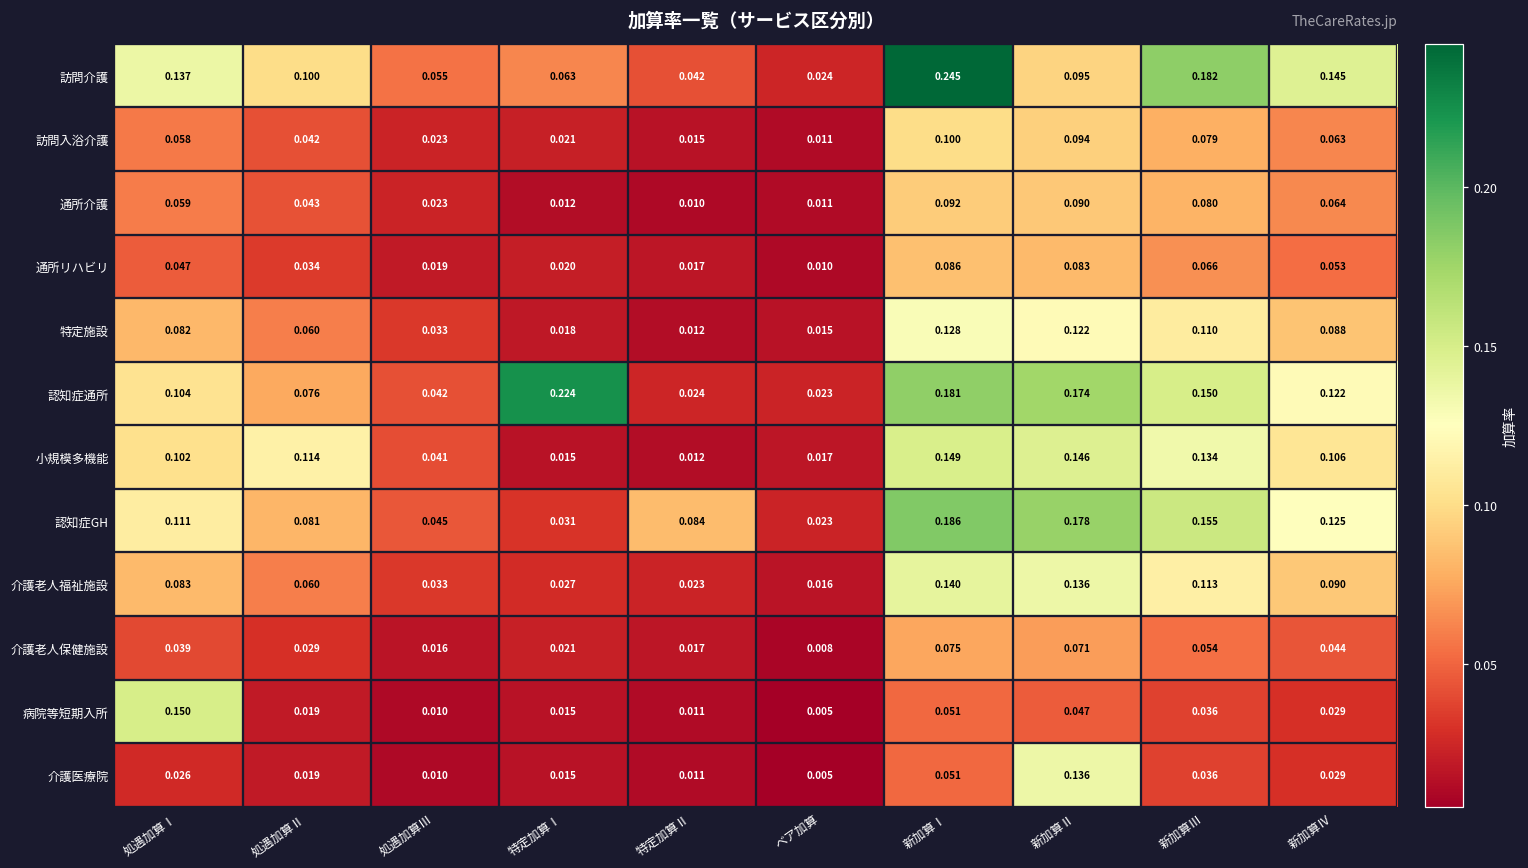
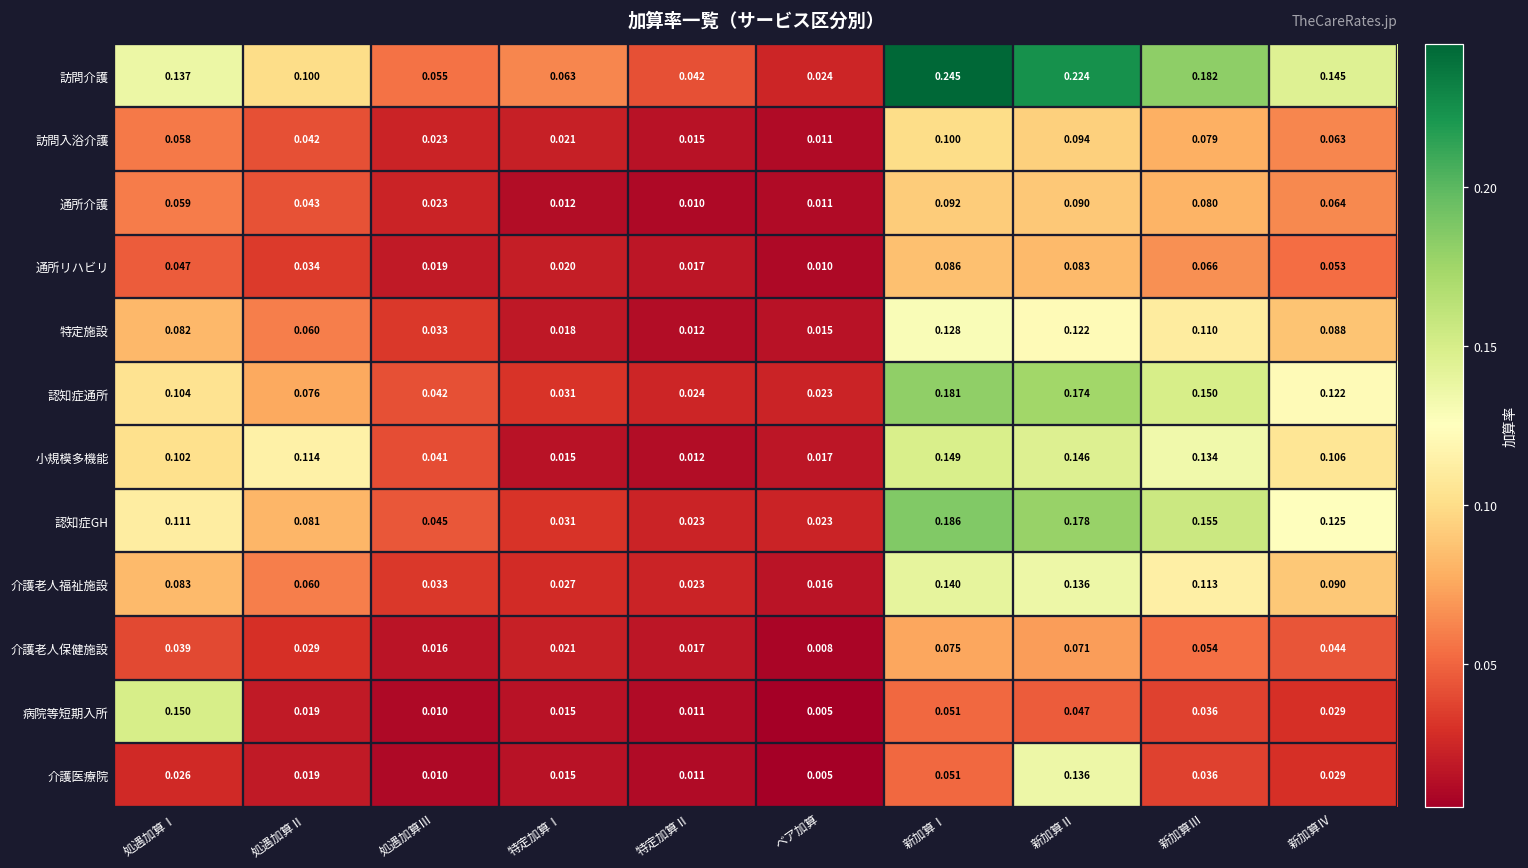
  {
    "訪問介護": {
      "処遇加算Ⅰ": 0.137,
      "処遇加算Ⅱ": 0.100,
      "処遇加算Ⅲ": 0.055,
      "特定加算Ⅰ": 0.063,
      "特定加算Ⅱ": 0.042,
      "ベア加算": 0.024,
      "新加算Ⅰ": 0.245,
-     "新加算Ⅱ": 0.095,
+     "新加算Ⅱ": 0.224,
      "新加算Ⅲ": 0.182,
      "新加算Ⅳ": 0.145
    },
    "訪問入浴介護": {
      "処遇加算Ⅰ": 0.058,
      "処遇加算Ⅱ": 0.042,
      "処遇加算Ⅲ": 0.023,
      "特定加算Ⅰ": 0.021,
      "特定加算Ⅱ": 0.015,
      "ベア加算": 0.011,
      "新加算Ⅰ": 0.100,
      "新加算Ⅱ": 0.094,
      "新加算Ⅲ": 0.079,
      "新加算Ⅳ": 0.063
    },
    "通所介護": {
      "処遇加算Ⅰ": 0.059,
      "処遇加算Ⅱ": 0.043,
      "処遇加算Ⅲ": 0.023,
      "特定加算Ⅰ": 0.012,
      "特定加算Ⅱ": 0.010,
      "ベア加算": 0.011,
      "新加算Ⅰ": 0.092,
      "新加算Ⅱ": 0.090,
      "新加算Ⅲ": 0.080,
      "新加算Ⅳ": 0.064
    },
    "通所リハビリ": {
      "処遇加算Ⅰ": 0.047,
      "処遇加算Ⅱ": 0.034,
      "処遇加算Ⅲ": 0.019,
      "特定加算Ⅰ": 0.020,
      "特定加算Ⅱ": 0.017,
      "ベア加算": 0.010,
      "新加算Ⅰ": 0.086,
      "新加算Ⅱ": 0.083,
      "新加算Ⅲ": 0.066,
      "新加算Ⅳ": 0.053
    },
    "特定施設": {
      "処遇加算Ⅰ": 0.082,
      "処遇加算Ⅱ": 0.060,
      "処遇加算Ⅲ": 0.033,
      "特定加算Ⅰ": 0.018,
      "特定加算Ⅱ": 0.012,
      "ベア加算": 0.015,
      "新加算Ⅰ": 0.128,
      "新加算Ⅱ": 0.122,
      "新加算Ⅲ": 0.110,
      "新加算Ⅳ": 0.088
    },
    "認知症通所": {
      "処遇加算Ⅰ": 0.104,
      "処遇加算Ⅱ": 0.076,
      "処遇加算Ⅲ": 0.042,
-     "特定加算Ⅰ": 0.224,
+     "特定加算Ⅰ": 0.031,
      "特定加算Ⅱ": 0.024,
      "ベア加算": 0.023,
      "新加算Ⅰ": 0.181,
      "新加算Ⅱ": 0.174,
      "新加算Ⅲ": 0.150,
      "新加算Ⅳ": 0.122
    },
    "小規模多機能": {
      "処遇加算Ⅰ": 0.102,
      "処遇加算Ⅱ": 0.114,
      "処遇加算Ⅲ": 0.041,
      "特定加算Ⅰ": 0.015,
      "特定加算Ⅱ": 0.012,
      "ベア加算": 0.017,
      "新加算Ⅰ": 0.149,
      "新加算Ⅱ": 0.146,
      "新加算Ⅲ": 0.134,
      "新加算Ⅳ": 0.106
    },
    "認知症GH": {
      "処遇加算Ⅰ": 0.111,
      "処遇加算Ⅱ": 0.081,
      "処遇加算Ⅲ": 0.045,
      "特定加算Ⅰ": 0.031,
-     "特定加算Ⅱ": 0.084,
+     "特定加算Ⅱ": 0.023,
      "ベア加算": 0.023,
      "新加算Ⅰ": 0.186,
      "新加算Ⅱ": 0.178,
      "新加算Ⅲ": 0.155,
      "新加算Ⅳ": 0.125
    },
    "介護老人福祉施設": {
      "処遇加算Ⅰ": 0.083,
      "処遇加算Ⅱ": 0.060,
      "処遇加算Ⅲ": 0.033,
      "特定加算Ⅰ": 0.027,
      "特定加算Ⅱ": 0.023,
      "ベア加算": 0.016,
      "新加算Ⅰ": 0.140,
      "新加算Ⅱ": 0.136,
      "新加算Ⅲ": 0.113,
      "新加算Ⅳ": 0.090
    },
    "介護老人保健施設": {
      "処遇加算Ⅰ": 0.039,
      "処遇加算Ⅱ": 0.029,
      "処遇加算Ⅲ": 0.016,
      "特定加算Ⅰ": 0.021,
      "特定加算Ⅱ": 0.017,
      "ベア加算": 0.008,
      "新加算Ⅰ": 0.075,
      "新加算Ⅱ": 0.071,
      "新加算Ⅲ": 0.054,
      "新加算Ⅳ": 0.044
    },
    "病院等短期入所": {
      "処遇加算Ⅰ": 0.150,
      "処遇加算Ⅱ": 0.019,
      "処遇加算Ⅲ": 0.010,
      "特定加算Ⅰ": 0.015,
      "特定加算Ⅱ": 0.011,
      "ベア加算": 0.005,
      "新加算Ⅰ": 0.051,
      "新加算Ⅱ": 0.047,
      "新加算Ⅲ": 0.036,
      "新加算Ⅳ": 0.029
    },
    "介護医療院": {
      "処遇加算Ⅰ": 0.026,
      "処遇加算Ⅱ": 0.019,
      "処遇加算Ⅲ": 0.010,
      "特定加算Ⅰ": 0.015,
      "特定加算Ⅱ": 0.011,
      "ベア加算": 0.005,
      "新加算Ⅰ": 0.051,
      "新加算Ⅱ": 0.136,
      "新加算Ⅲ": 0.036,
      "新加算Ⅳ": 0.029
    }
  }
